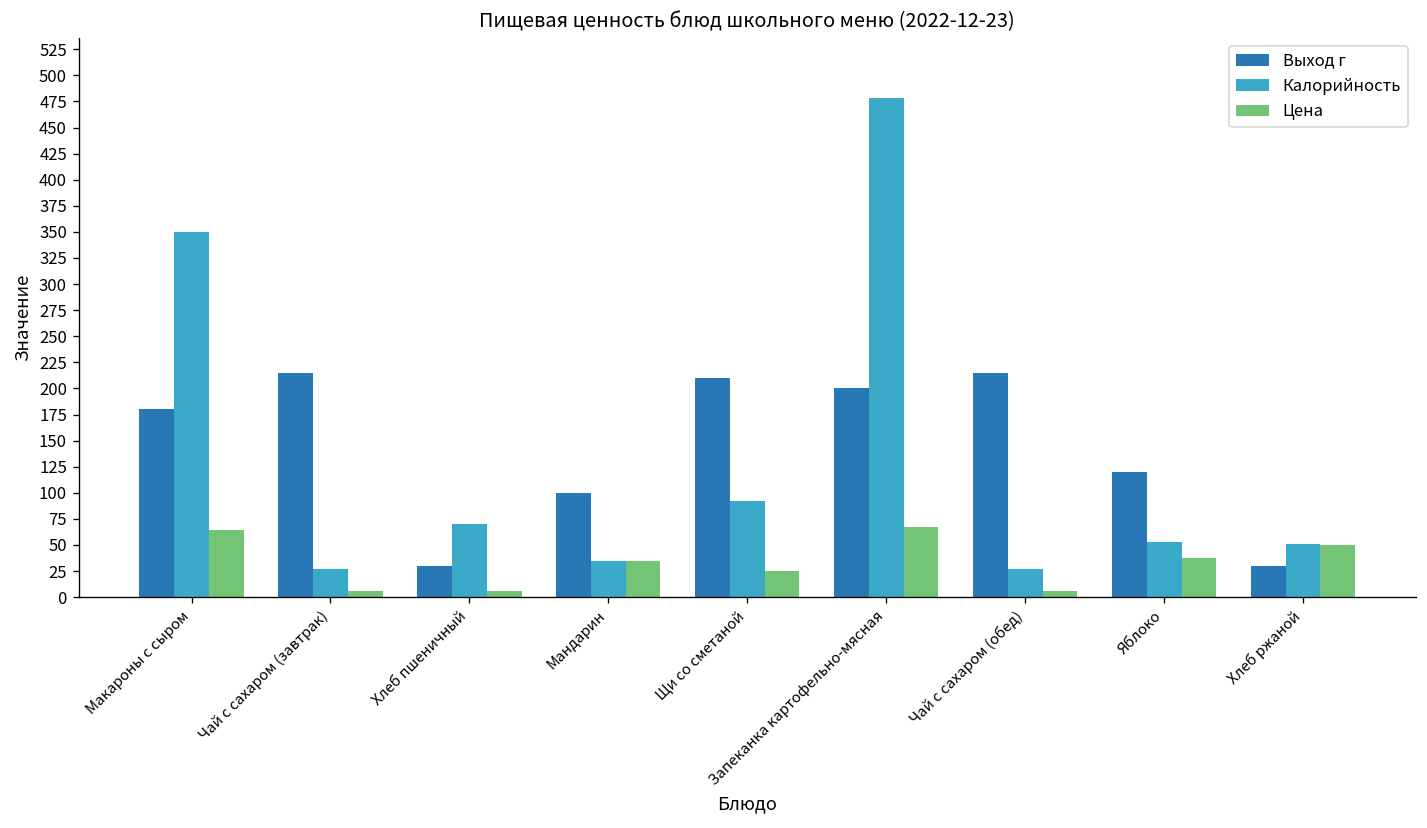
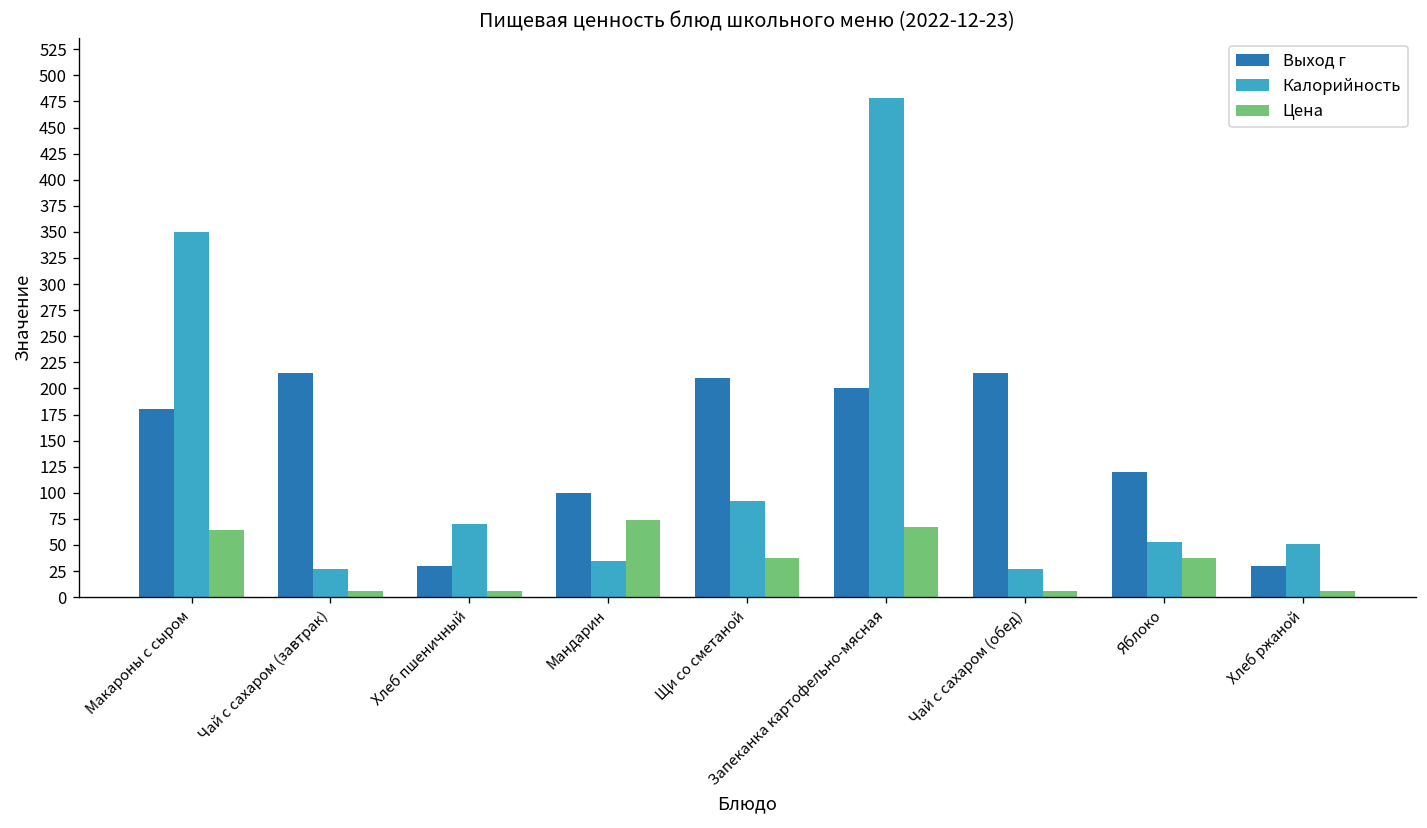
  {
    "Цена": {
      "Макароны с сыром": 60,
      "Чай с сахаром (завтрак)": 10,
      "Хлеб пшеничный": 10,
-     "Мандарин": 40,
-     "Щи со сметаной": 30,
+     "Мандарин": 70,
+     "Щи со сметаной": 40,
      "Запеканка картофельно-мясная": 70,
      "Чай с сахаром (обед)": 10,
      "Яблоко": 40,
-     "Хлеб ржаной": 50
+     "Хлеб ржаной": 10
    }
  }
